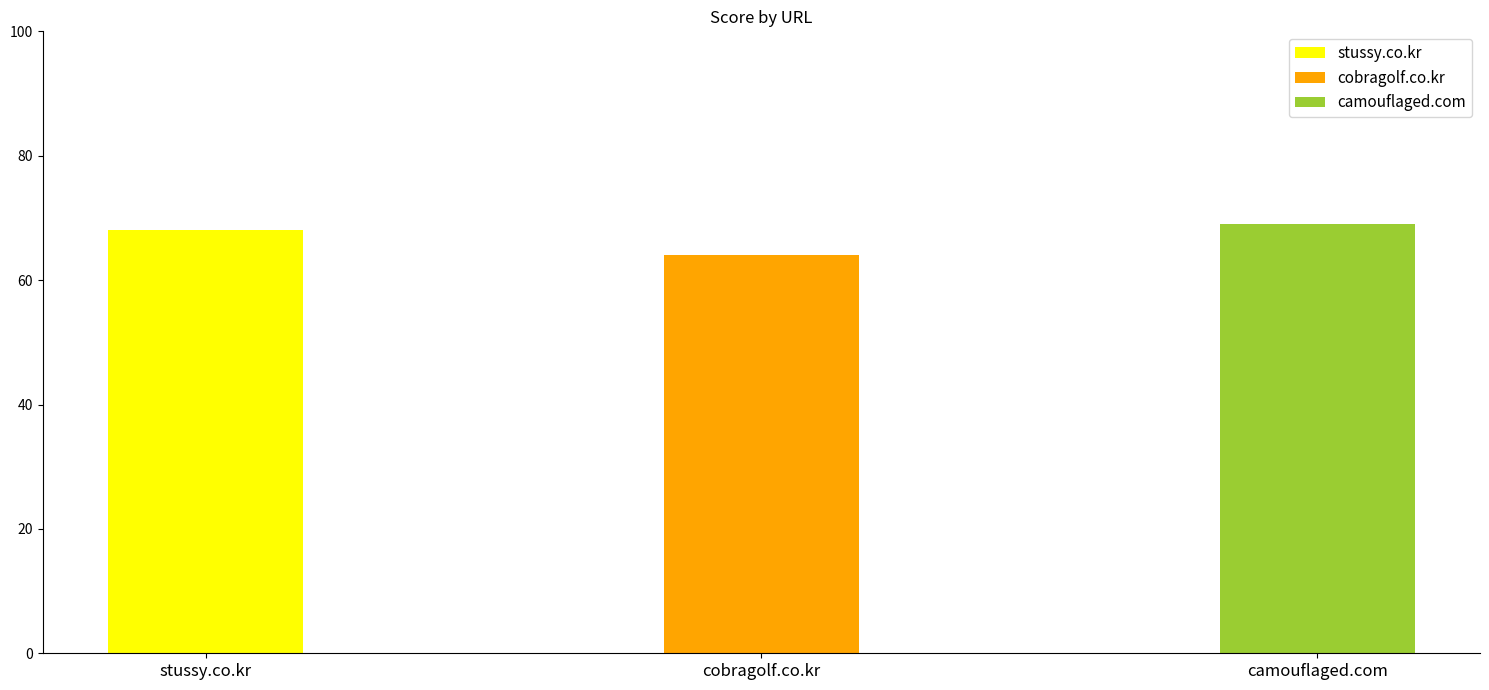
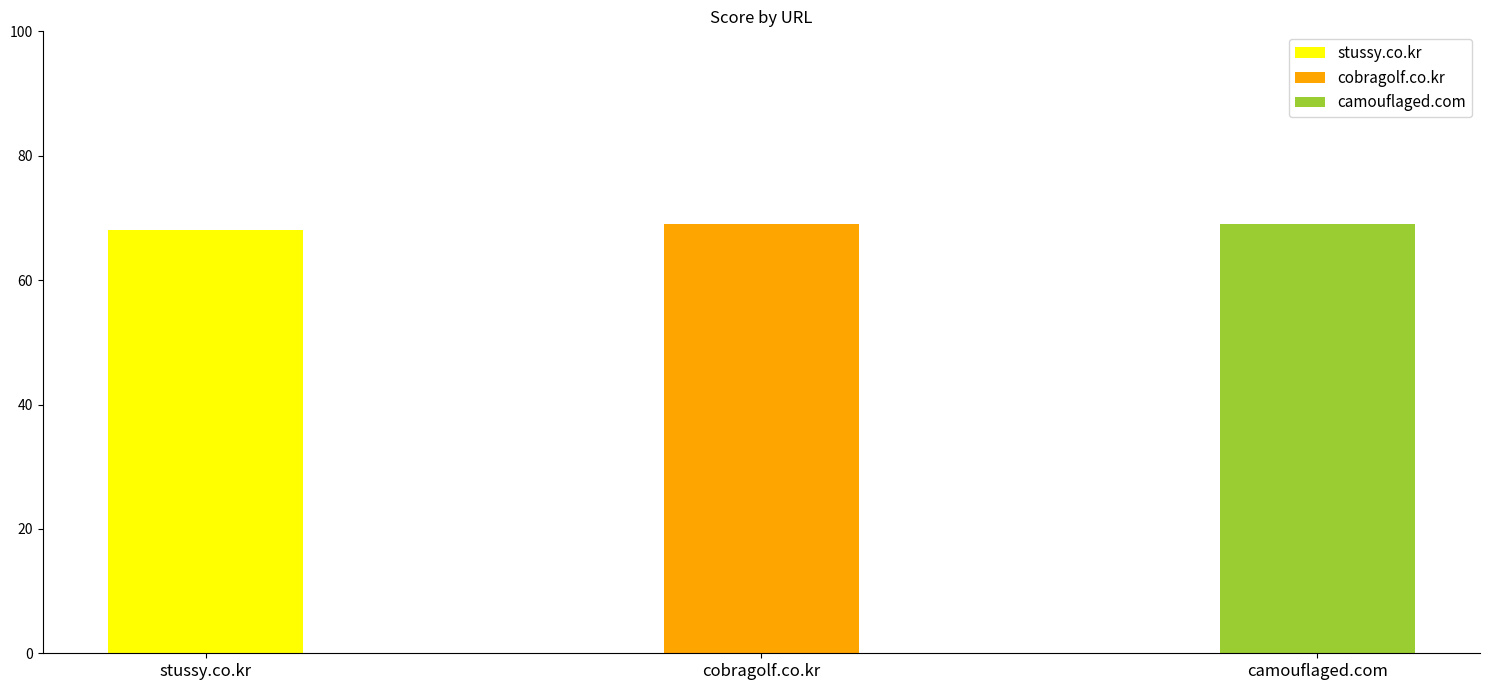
  {
    "stussy.co.kr": 68,
-   "cobragolf.co.kr": 64,
+   "cobragolf.co.kr": 69,
    "camouflaged.com": 69
  }
